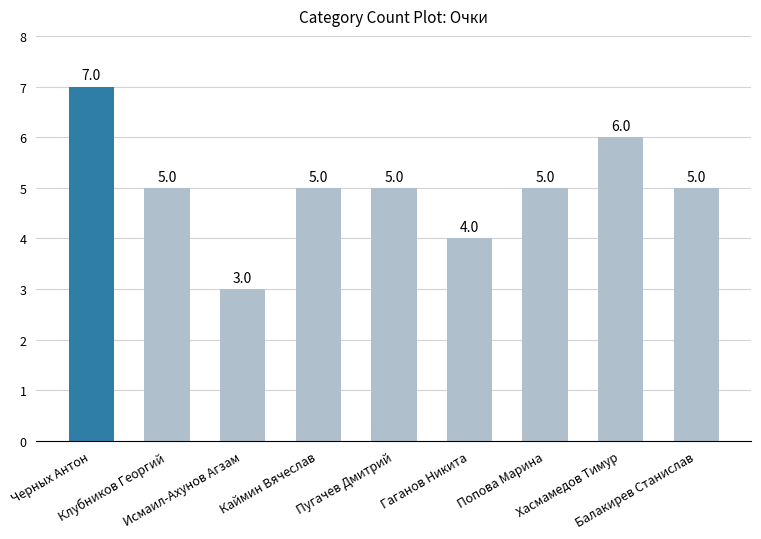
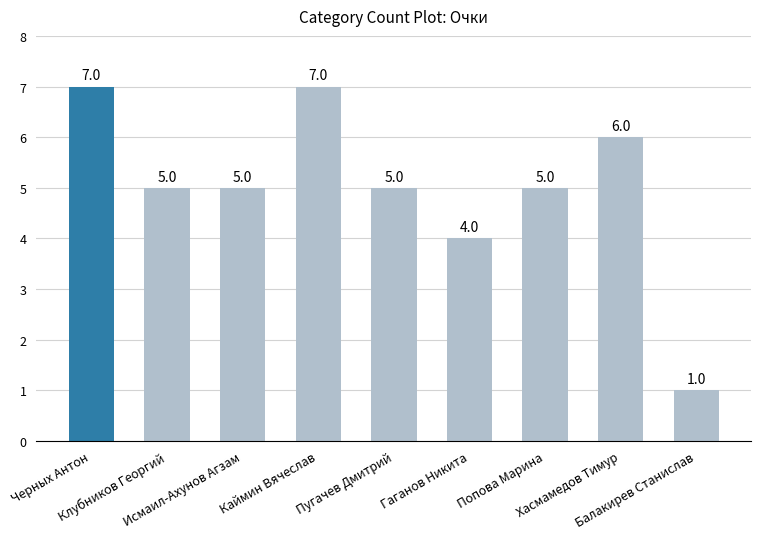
  {
    "Черных Антон": 7.0,
    "Клубников Георгий": 5.0,
-   "Исмаил-Ахунов Агзам": 3.0,
-   "Каймин Вячеслав": 5.0,
+   "Исмаил-Ахунов Агзам": 5.0,
+   "Каймин Вячеслав": 7.0,
    "Пугачев Дмитрий": 5.0,
    "Гаганов Никита": 4.0,
    "Попова Марина": 5.0,
    "Хасмамедов Тимур": 6.0,
-   "Балакирев Станислав": 5.0
+   "Балакирев Станислав": 1.0
  }
